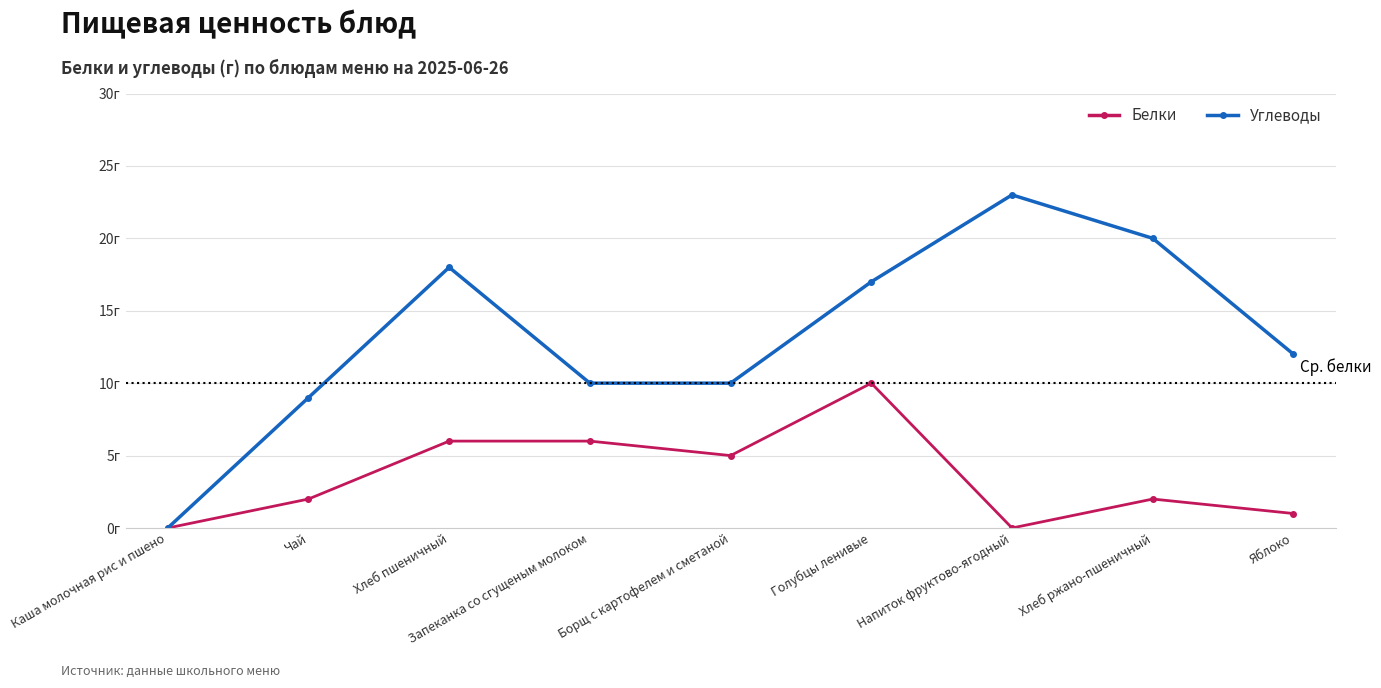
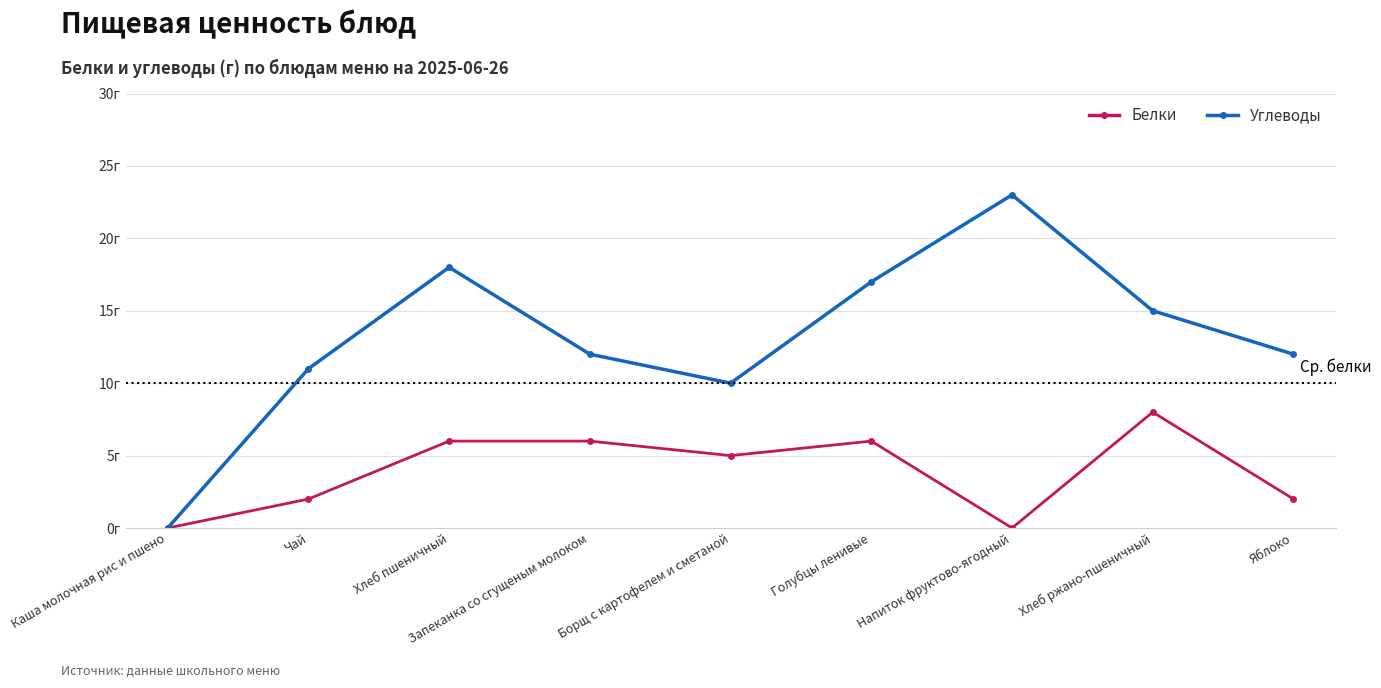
  {
    "Белки": {
      "Чай": "2г",
      "Хлеб пшеничный": "6г",
      "Запеканка со сгущеным молоком": "6г",
      "Борщ с картофелем и сметаной": "5г",
-     "Голубцы ленивые": "10г",
+     "Голубцы ленивые": "6г",
      "Напиток фруктово-ягодный": "0г",
-     "Хлеб ржано-пшеничный": "2г",
-     "Яблоко": "1г"
+     "Хлеб ржано-пшеничный": "8г",
+     "Яблоко": "2г"
    },
    "Углеводы": {
-     "Чай": "9г",
+     "Чай": "11г",
      "Хлеб пшеничный": "18г",
-     "Запеканка со сгущеным молоком": "10г",
+     "Запеканка со сгущеным молоком": "12г",
      "Борщ с картофелем и сметаной": "10г",
      "Голубцы ленивые": "17г",
      "Напиток фруктово-ягодный": "23г",
-     "Хлеб ржано-пшеничный": "20г",
+     "Хлеб ржано-пшеничный": "15г",
      "Яблоко": "12г"
    }
  }
